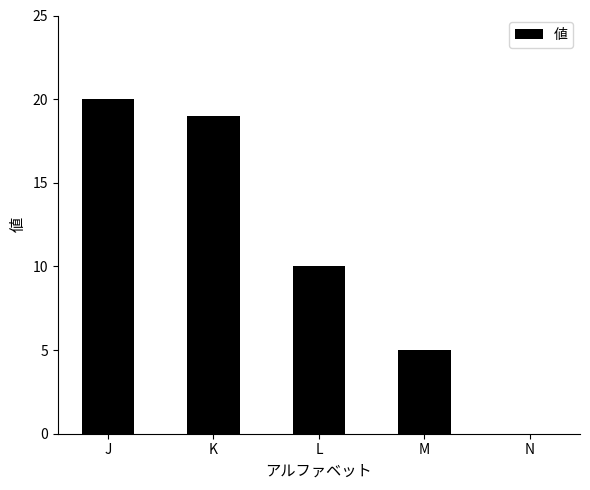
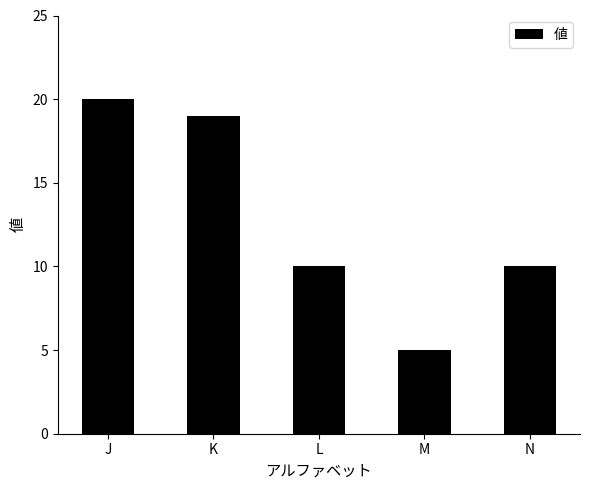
  {
    "J": 20,
    "K": 19,
    "L": 10,
    "M": 5,
-   "N": 0
+   "N": 10
  }
